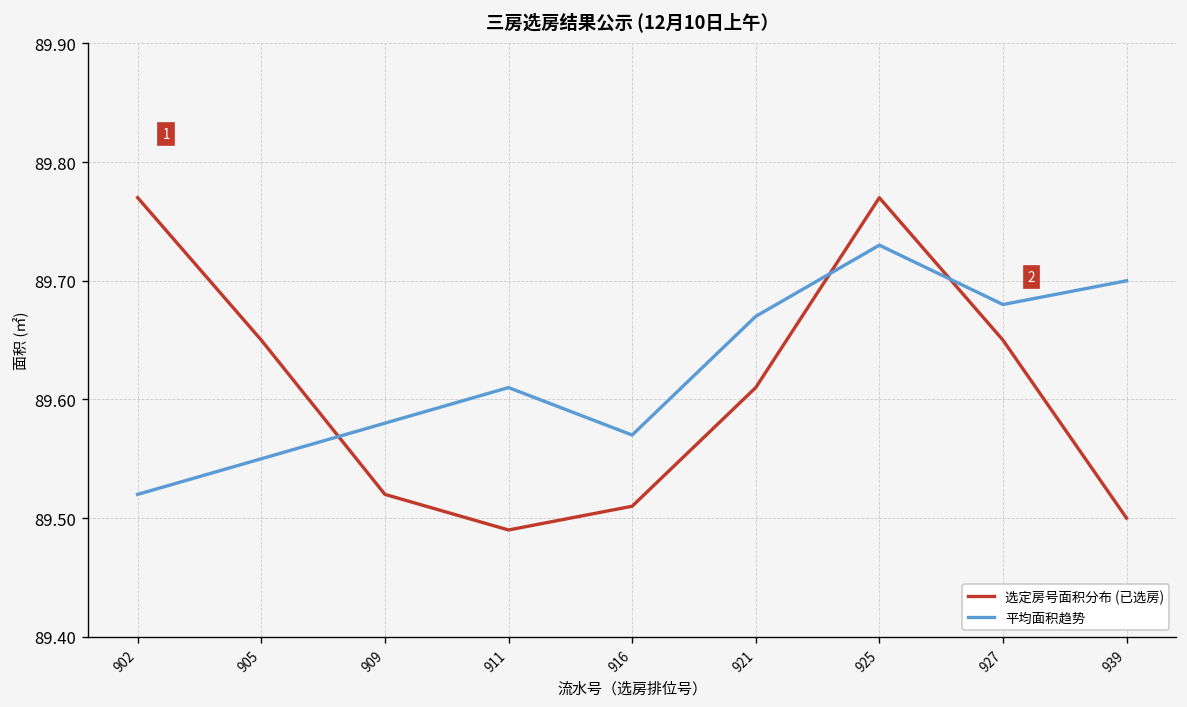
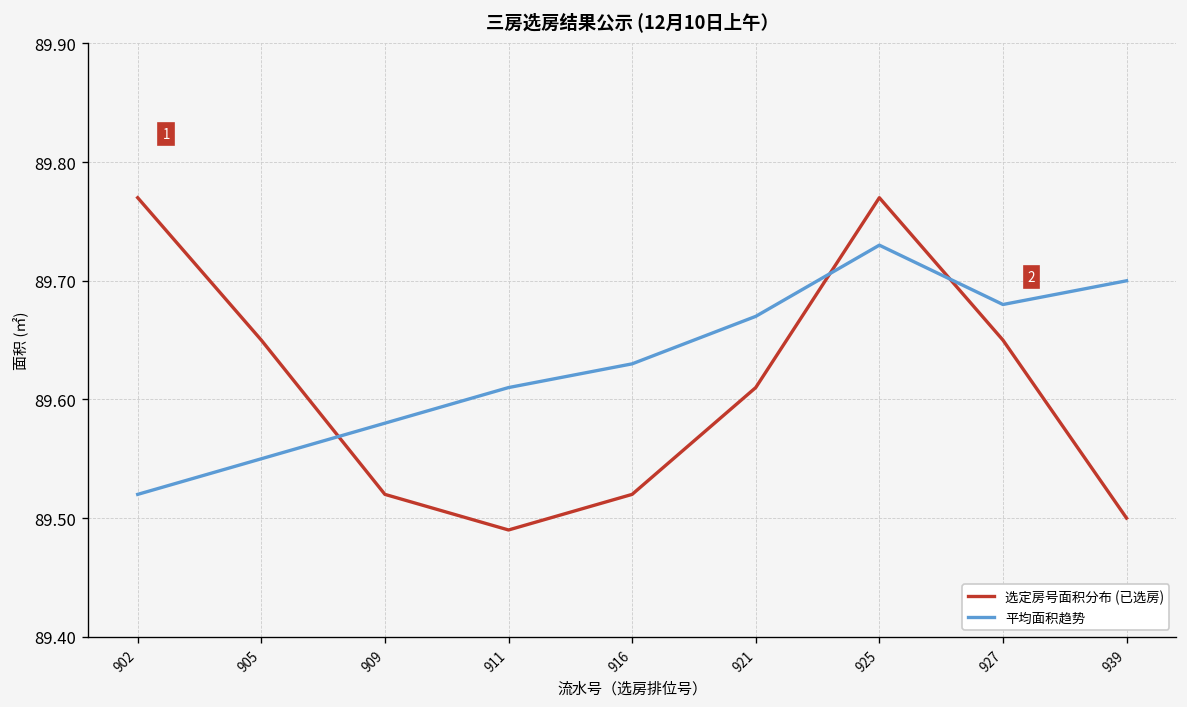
  {
    "选定房号面积分布 (已选房)": {
      "902": 89.77,
      "905": 89.65,
      "909": 89.52,
      "911": 89.49,
-     "916": 89.51,
+     "916": 89.52,
      "921": 89.61,
      "925": 89.77,
      "927": 89.65,
      "939": 89.50
    },
    "平均面积趋势": {
      "902": 89.52,
      "905": 89.55,
      "909": 89.58,
      "911": 89.61,
-     "916": 89.57,
+     "916": 89.63,
      "921": 89.67,
      "925": 89.73,
      "927": 89.68,
      "939": 89.70
    }
  }
